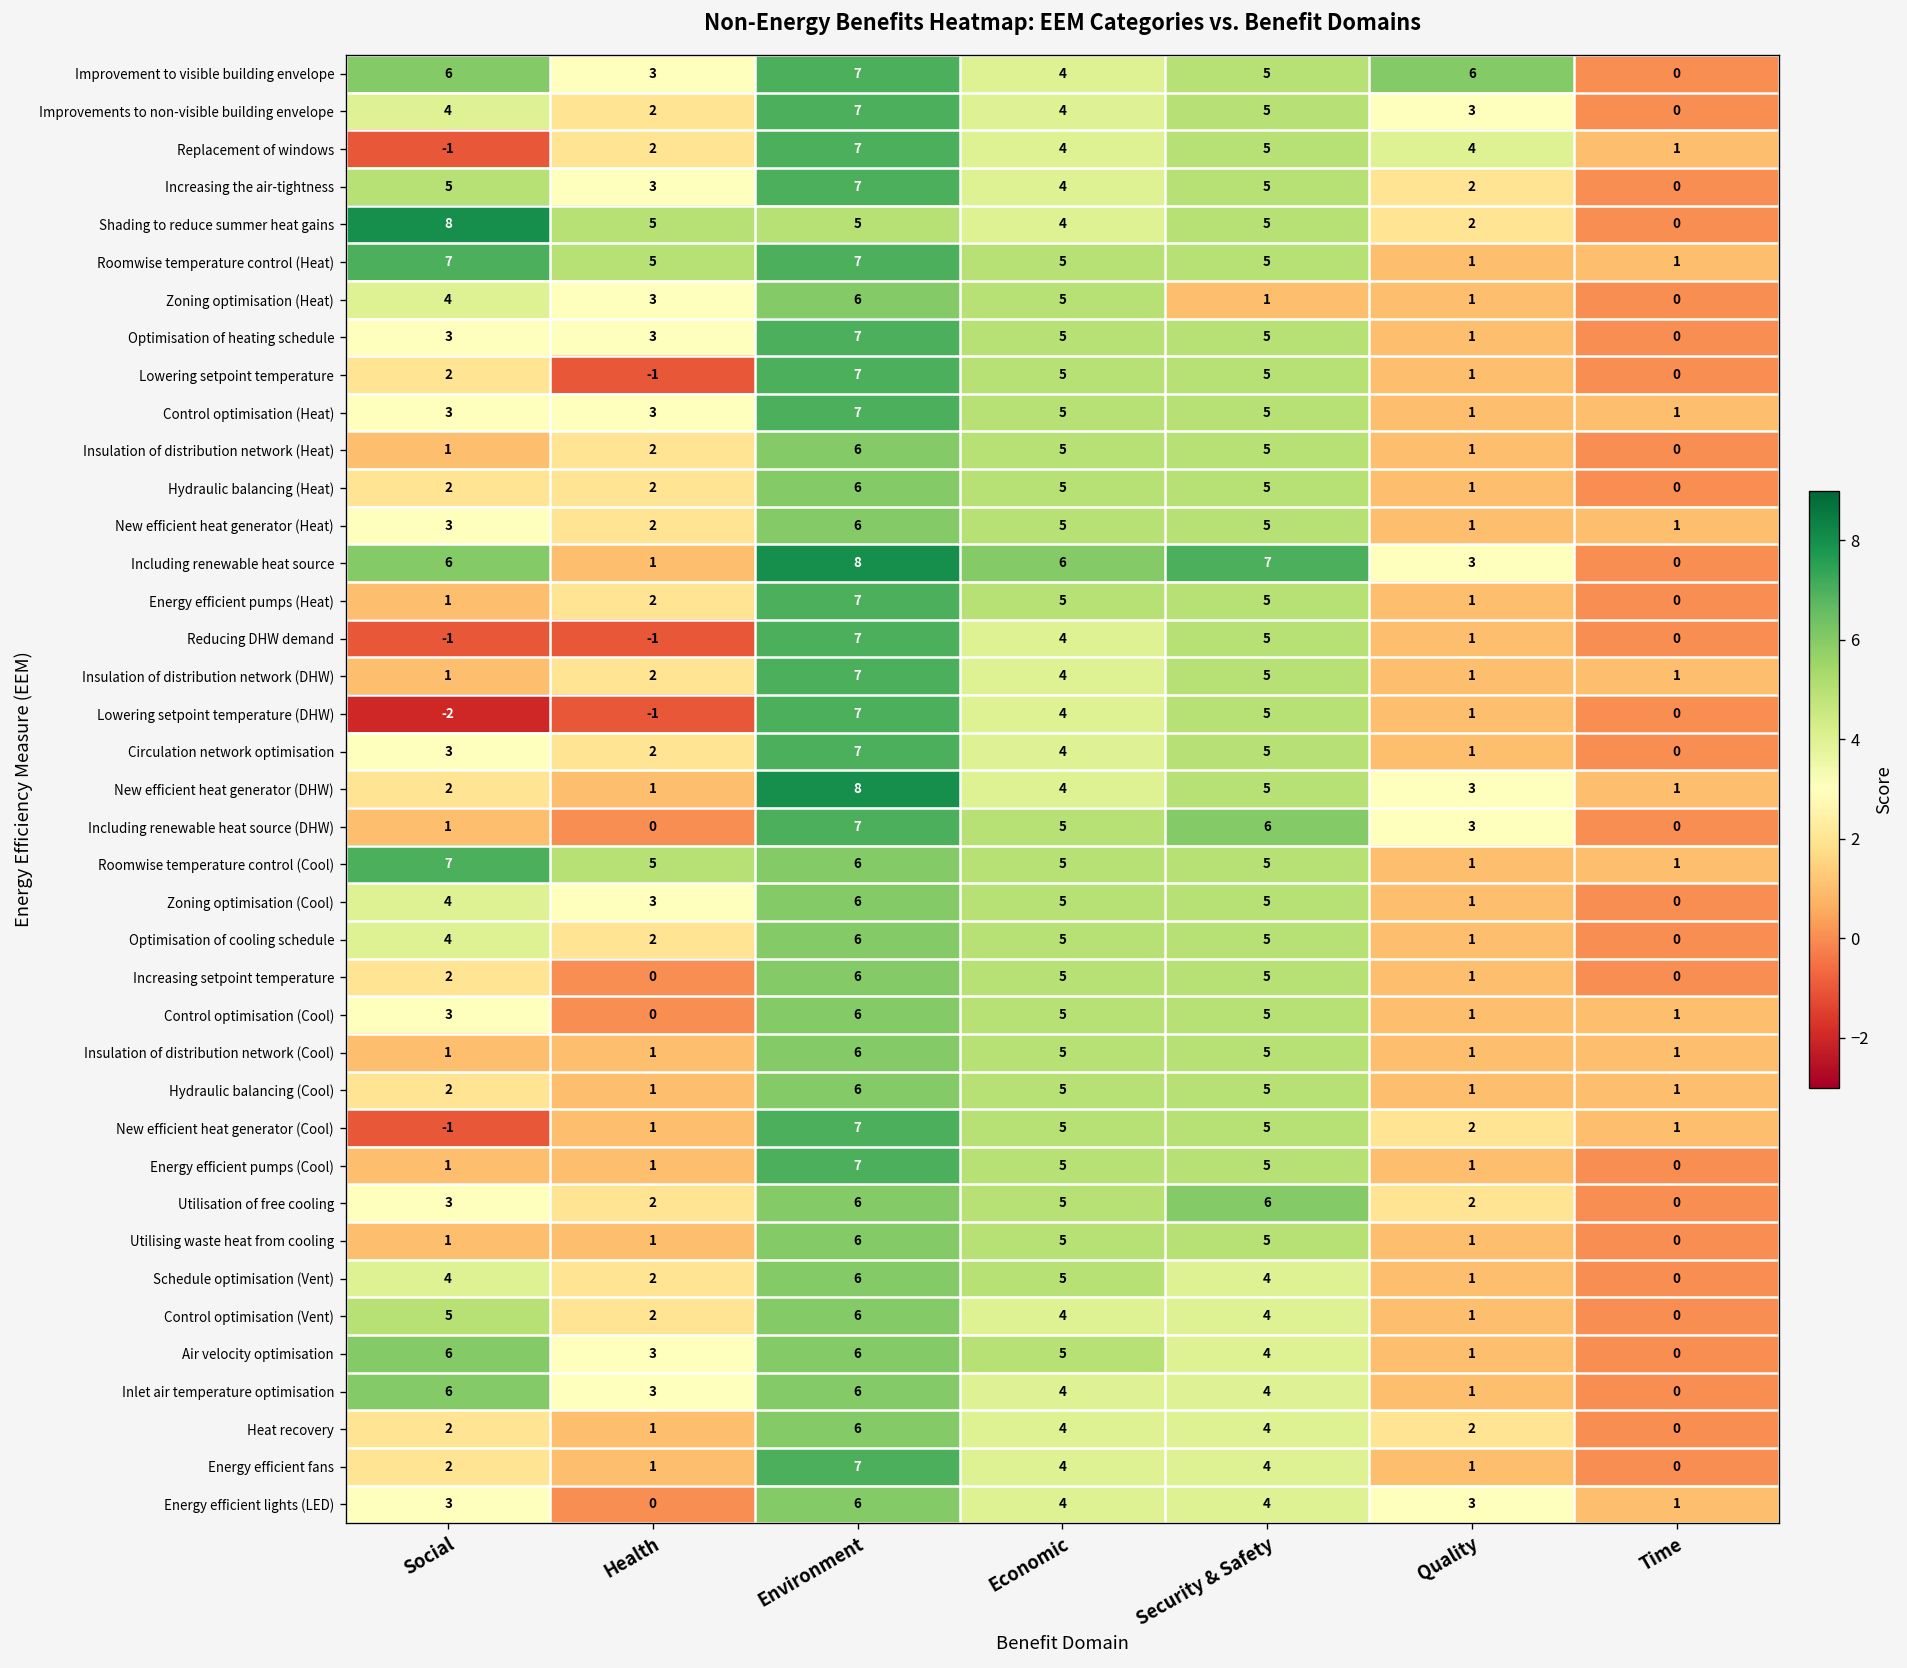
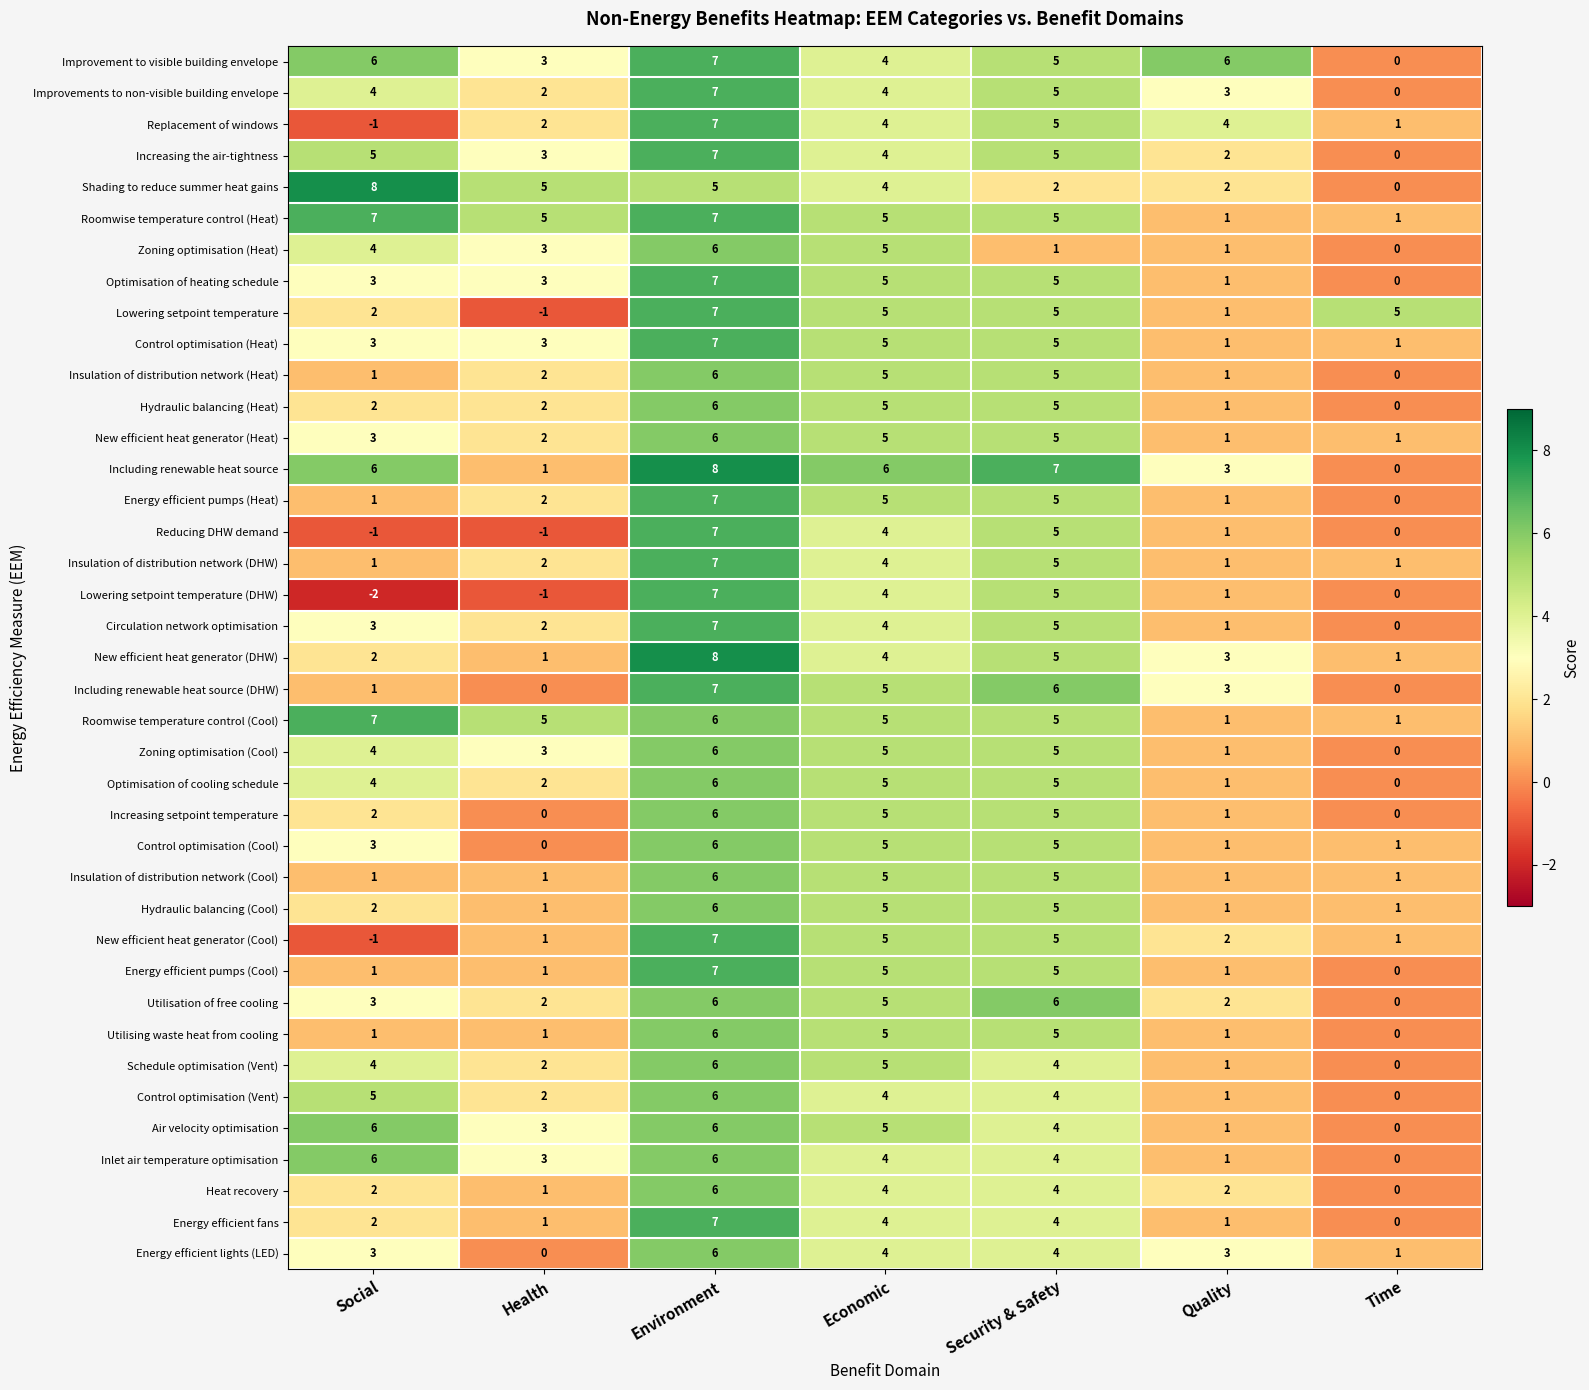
  {
    "Shading to reduce summer heat gains": {
      "Social": 8,
      "Health": 5,
      "Environment": 5,
      "Economic": 4,
-     "Security & Safety": 5,
+     "Security & Safety": 2,
      "Quality": 2,
      "Time": 0
    },
    "Lowering setpoint temperature": {
      "Social": 2,
      "Health": -1,
      "Environment": 7,
      "Economic": 5,
      "Security & Safety": 5,
      "Quality": 1,
-     "Time": 0
+     "Time": 5
    }
  }
